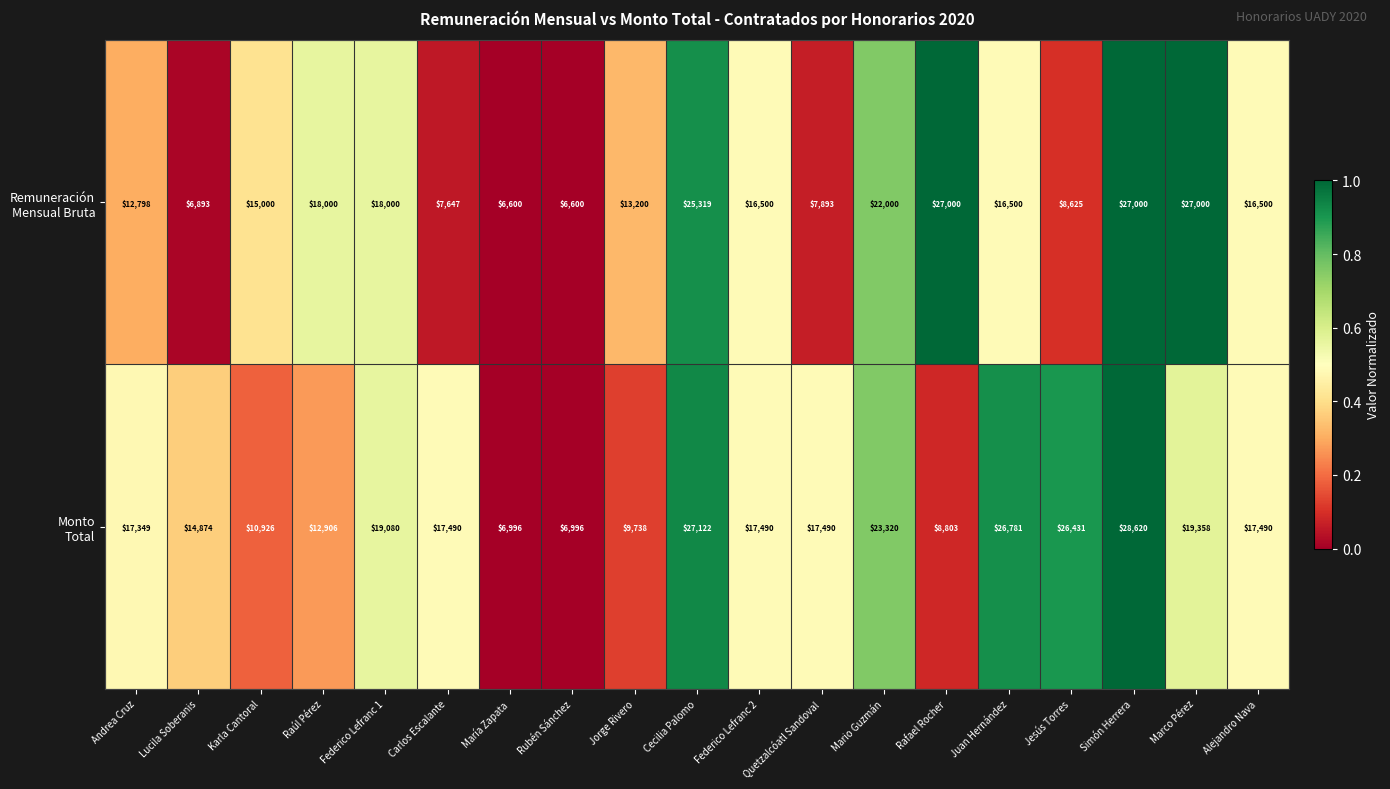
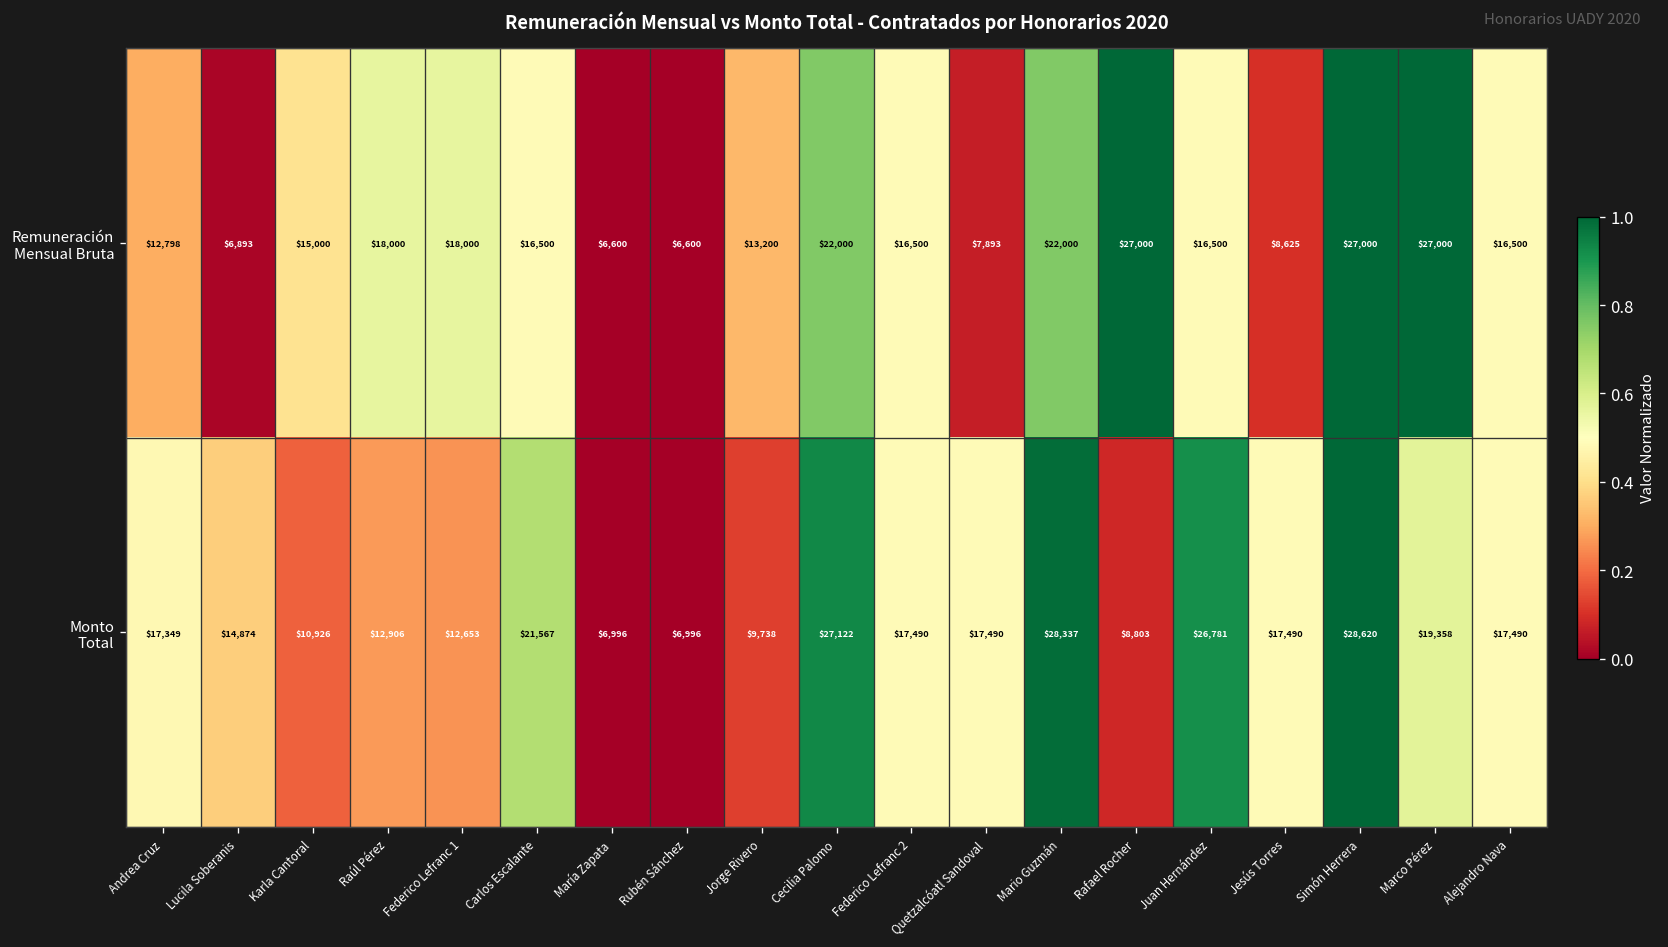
  {
    "Remuneración Mensual Bruta": {
      "Andrea Cruz": "$12,798",
      "Lucila Soberanis": "$6,893",
      "Karla Cantoral": "$15,000",
      "Raúl Pérez": "$18,000",
      "Federico Lefranc 1": "$18,000",
-     "Carlos Escalante": "$7,647",
+     "Carlos Escalante": "$16,500",
      "María Zapata": "$6,600",
      "Rubén Sánchez": "$6,600",
      "Jorge Rivero": "$13,200",
-     "Cecilia Palomo": "$25,319",
+     "Cecilia Palomo": "$22,000",
      "Federico Lefranc 2": "$16,500",
      "Quetzalcóatl Sandoval": "$7,893",
      "Mario Guzmán": "$22,000",
      "Rafael Rocher": "$27,000",
      "Juan Hernández": "$16,500",
      "Jesús Torres": "$8,625",
      "Simón Herrera": "$27,000",
      "Marco Pérez": "$27,000",
      "Alejandro Nava": "$16,500"
    },
    "Monto Total": {
      "Andrea Cruz": "$17,349",
      "Lucila Soberanis": "$14,874",
      "Karla Cantoral": "$10,926",
      "Raúl Pérez": "$12,906",
-     "Federico Lefranc 1": "$19,080",
-     "Carlos Escalante": "$17,490",
+     "Federico Lefranc 1": "$12,653",
+     "Carlos Escalante": "$21,567",
      "María Zapata": "$6,996",
      "Rubén Sánchez": "$6,996",
      "Jorge Rivero": "$9,738",
      "Cecilia Palomo": "$27,122",
      "Federico Lefranc 2": "$17,490",
      "Quetzalcóatl Sandoval": "$17,490",
-     "Mario Guzmán": "$23,320",
+     "Mario Guzmán": "$28,337",
      "Rafael Rocher": "$8,803",
      "Juan Hernández": "$26,781",
-     "Jesús Torres": "$26,431",
+     "Jesús Torres": "$17,490",
      "Simón Herrera": "$28,620",
      "Marco Pérez": "$19,358",
      "Alejandro Nava": "$17,490"
    }
  }
